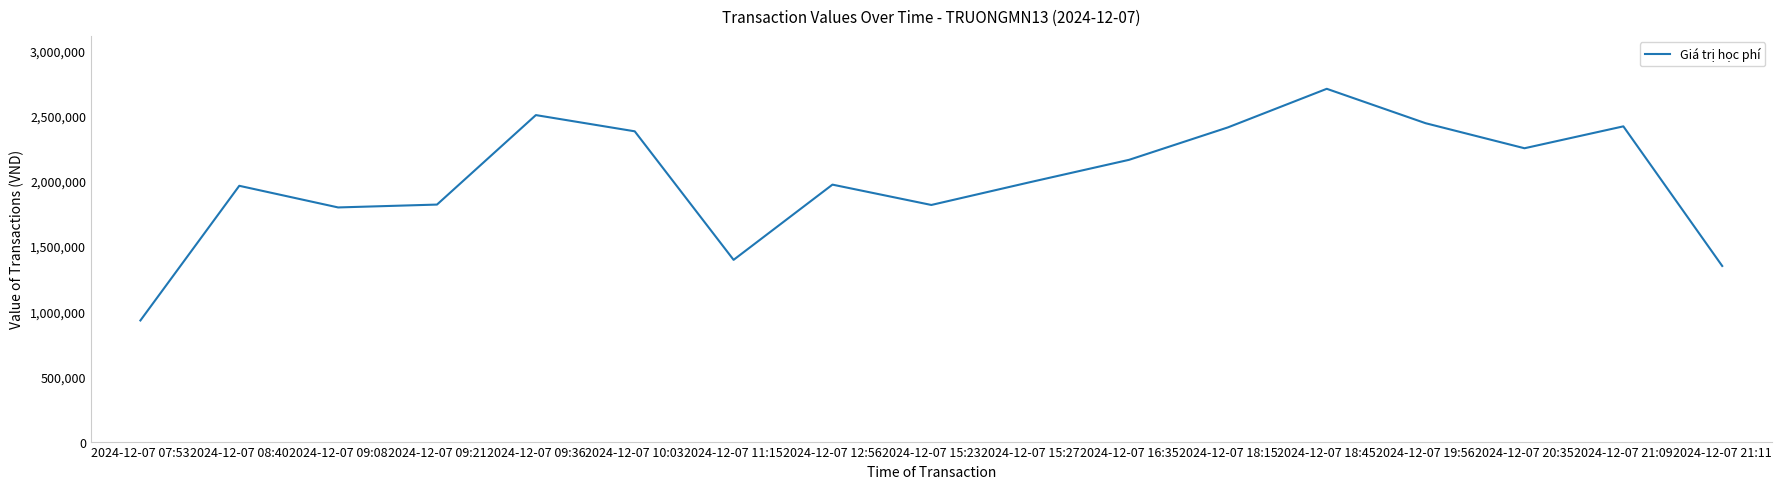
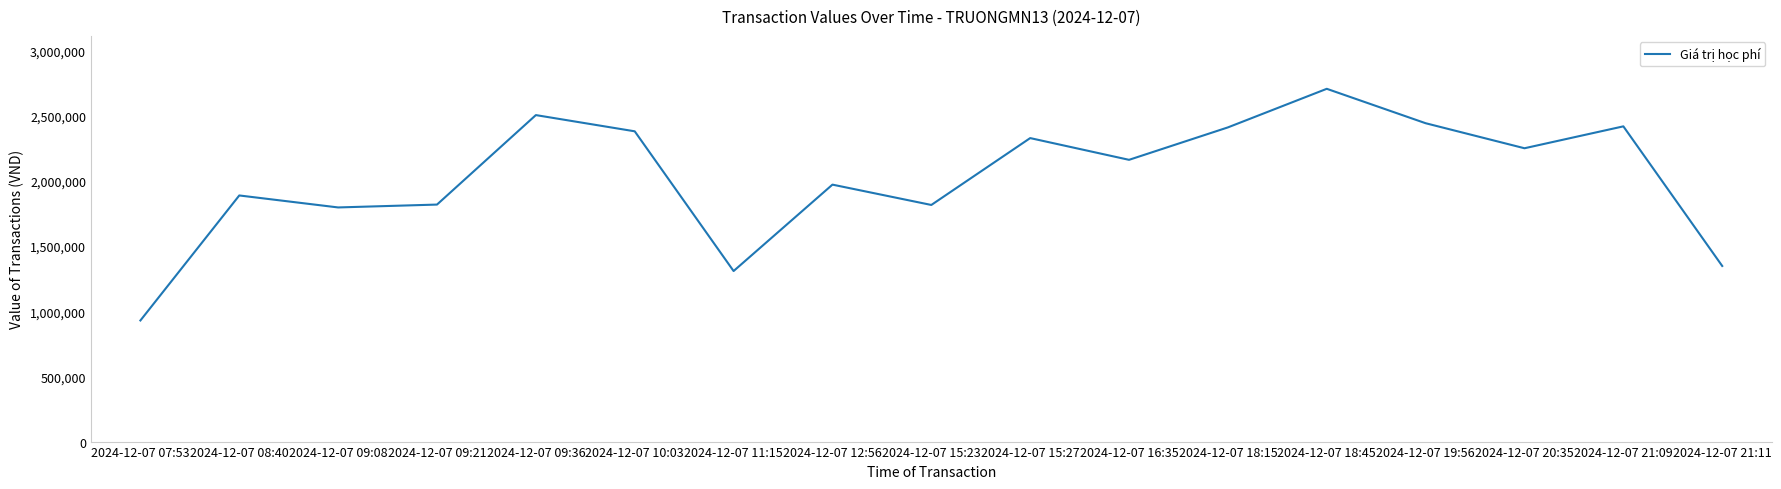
  {
    "2024-12-07 07:53": "930,000",
-   "2024-12-07 08:40": "1,960,000",
+   "2024-12-07 08:40": "1,890,000",
    "2024-12-07 09:08": "1,800,000",
    "2024-12-07 09:21": "1,820,000",
    "2024-12-07 09:36": "2,500,000",
    "2024-12-07 10:03": "2,380,000",
-   "2024-12-07 11:15": "1,390,000",
+   "2024-12-07 11:15": "1,310,000",
    "2024-12-07 12:56": "1,970,000",
    "2024-12-07 15:23": "1,820,000",
-   "2024-12-07 15:27": "1,990,000",
+   "2024-12-07 15:27": "2,330,000",
    "2024-12-07 16:35": "2,160,000",
    "2024-12-07 18:15": "2,410,000",
    "2024-12-07 18:45": "2,710,000",
    "2024-12-07 19:56": "2,440,000",
    "2024-12-07 20:35": "2,250,000",
    "2024-12-07 21:09": "2,420,000",
    "2024-12-07 21:11": "1,350,000"
  }
